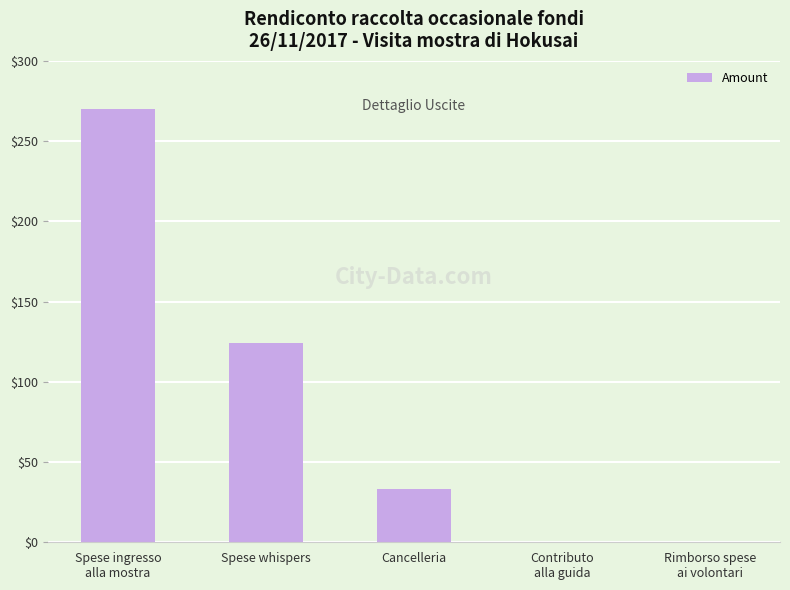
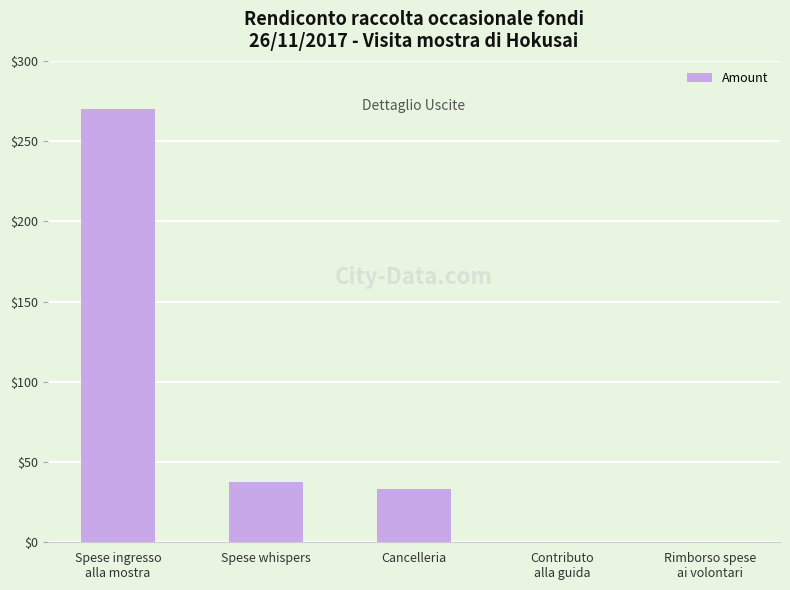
  {
    "Spese ingresso alla mostra": "$270",
-   "Spese whispers": "$124",
+   "Spese whispers": "$38",
    "Cancelleria": "$33",
    "Contributo alla guida": "$0",
    "Rimborso spese ai volontari": "$0"
  }
